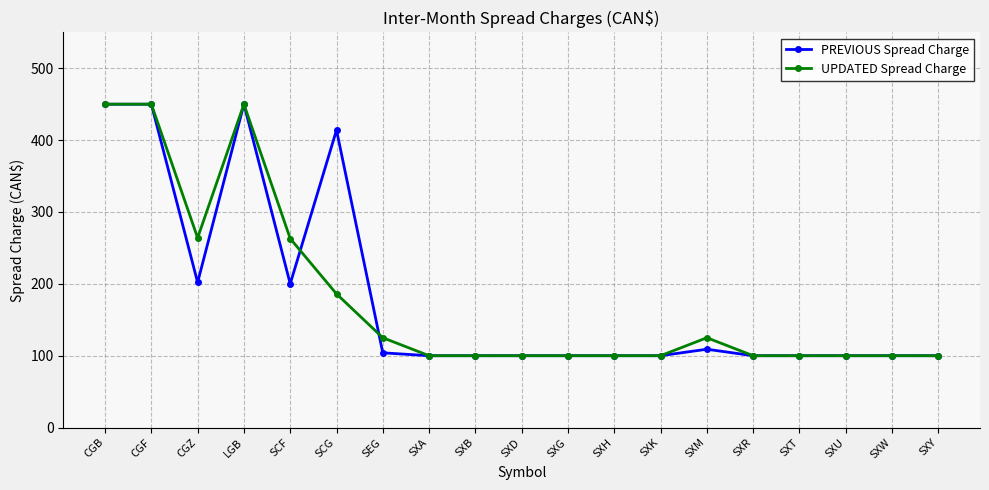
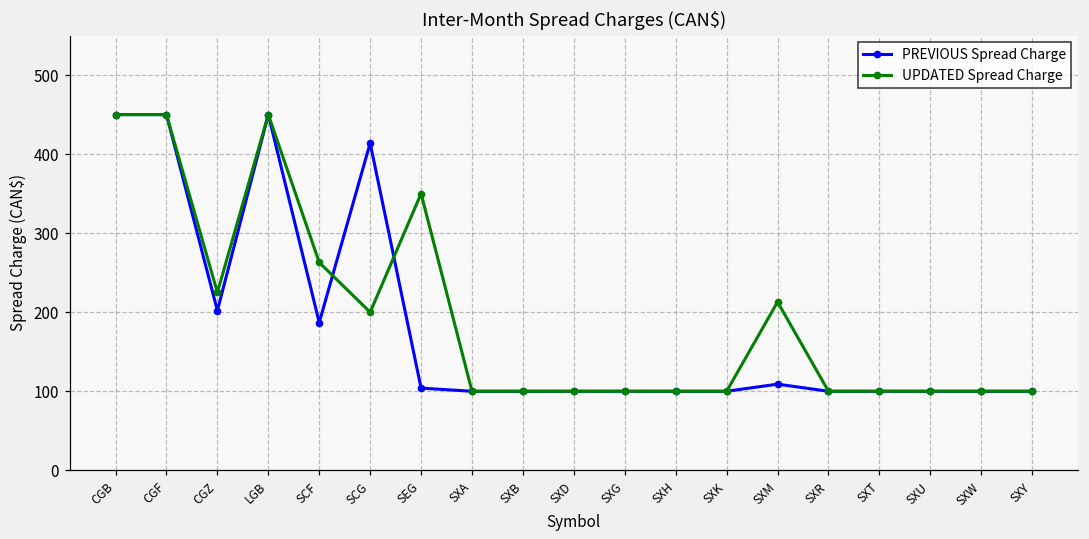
  {
    "PREVIOUS Spread Charge": {
      "CGZ": 200,
-     "SCF": 200,
+     "SCF": 190,
      "SCG": 410,
      "SEG": 100,
      "SXM": 110
    },
    "UPDATED Spread Charge": {
-     "CGZ": 260,
+     "CGZ": 230,
      "SCF": 260,
-     "SCG": 190,
-     "SEG": 130,
-     "SXM": 130
+     "SCG": 200,
+     "SEG": 350,
+     "SXM": 210
    }
  }
